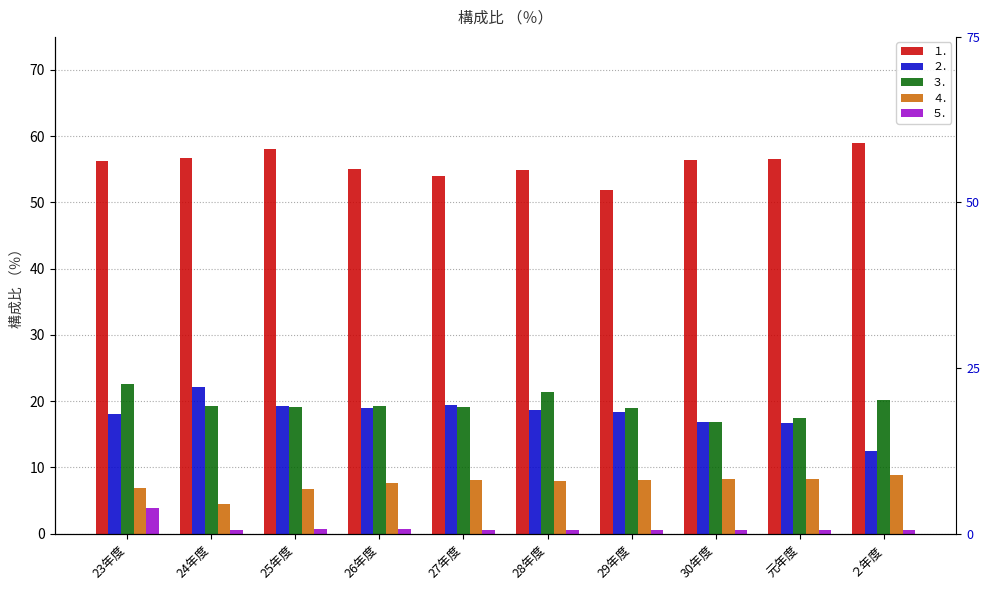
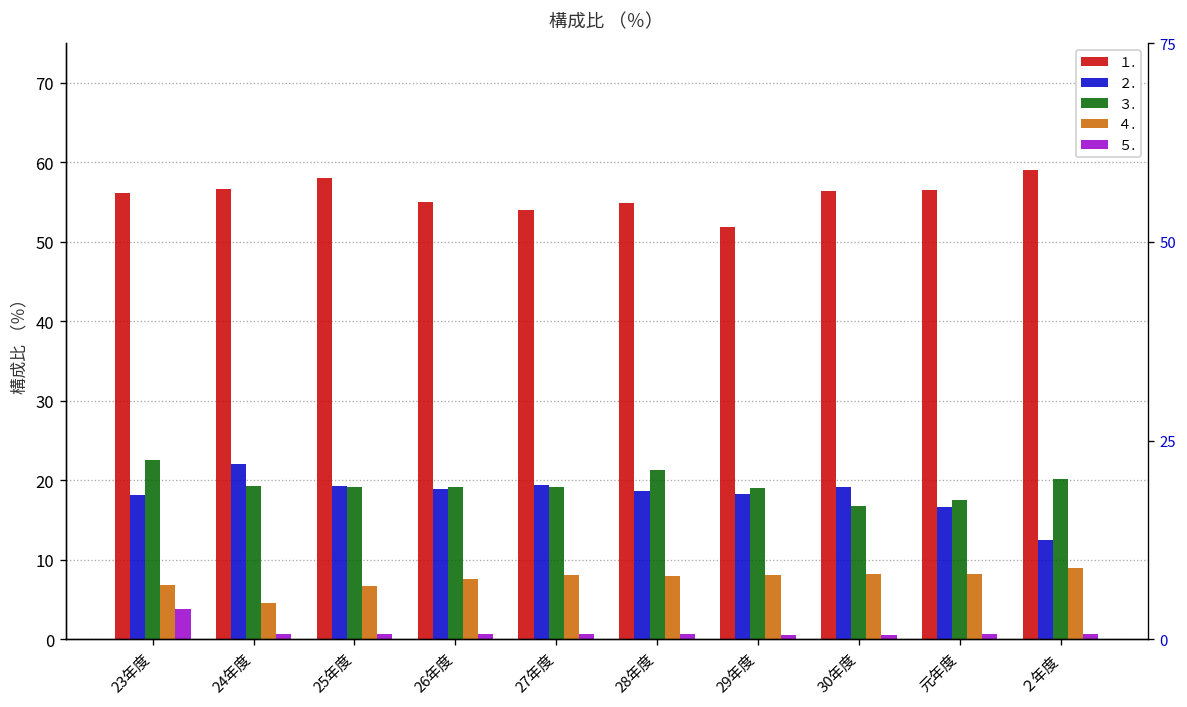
  {
    "１.": {
      "23年度": 56,
      "24年度": 57,
      "25年度": 58,
      "26年度": 55,
      "27年度": 54,
      "28年度": 55,
      "29年度": 52,
      "30年度": 56,
      "元年度": 57,
      "２年度": 59
    },
    "２.": {
      "23年度": 18,
      "24年度": 22,
      "25年度": 19,
      "26年度": 19,
      "27年度": 19,
      "28年度": 19,
      "29年度": 18,
-     "30年度": 17,
+     "30年度": 19,
      "元年度": 17,
      "２年度": 13
    },
    "３.": {
      "23年度": 23,
      "24年度": 19,
      "25年度": 19,
      "26年度": 19,
      "27年度": 19,
      "28年度": 21,
      "29年度": 19,
      "30年度": 17,
      "元年度": 18,
      "２年度": 20
    },
    "４.": {
      "23年度": 7,
      "24年度": 5,
      "25年度": 7,
      "26年度": 8,
      "27年度": 8,
      "28年度": 8,
      "29年度": 8,
      "30年度": 8,
      "元年度": 8,
      "２年度": 9
    },
    "５.": {
      "23年度": 4,
      "24年度": 1,
      "25年度": 1,
      "26年度": 1,
      "27年度": 1,
      "28年度": 1,
      "29年度": 1,
      "30年度": 1,
      "元年度": 1,
      "２年度": 1
    }
  }
